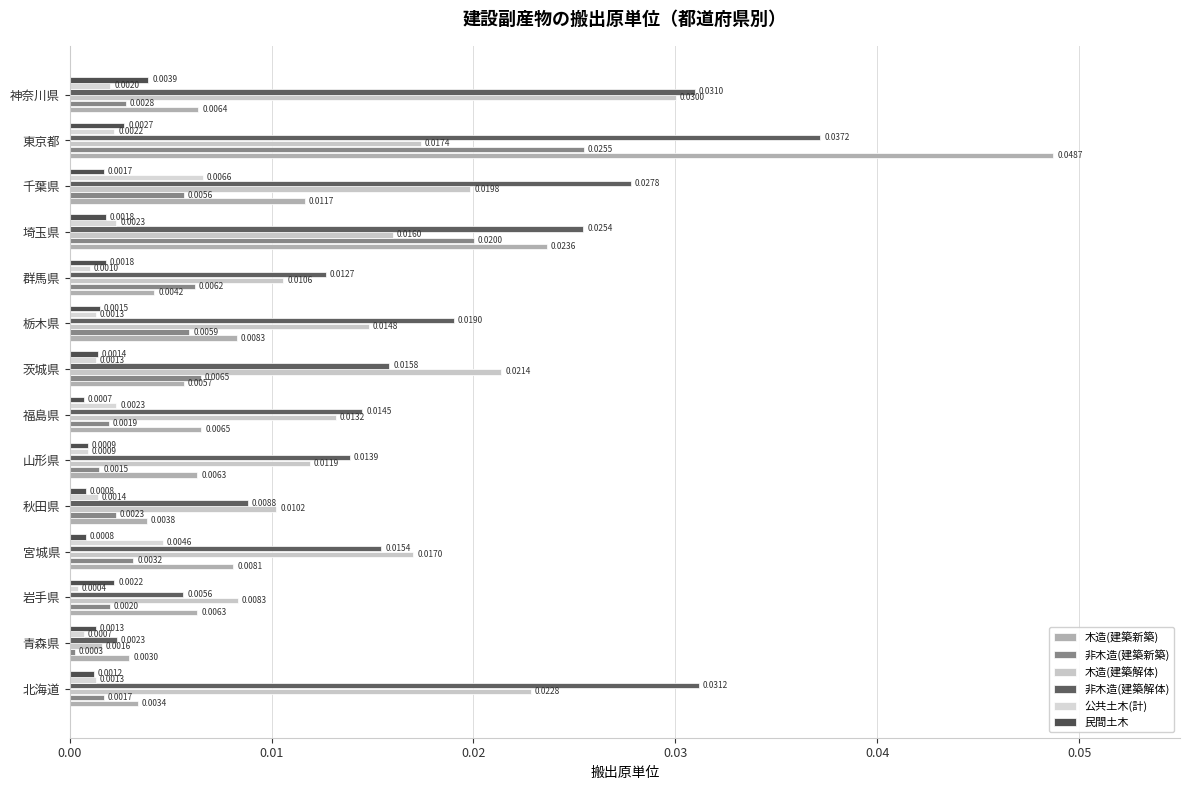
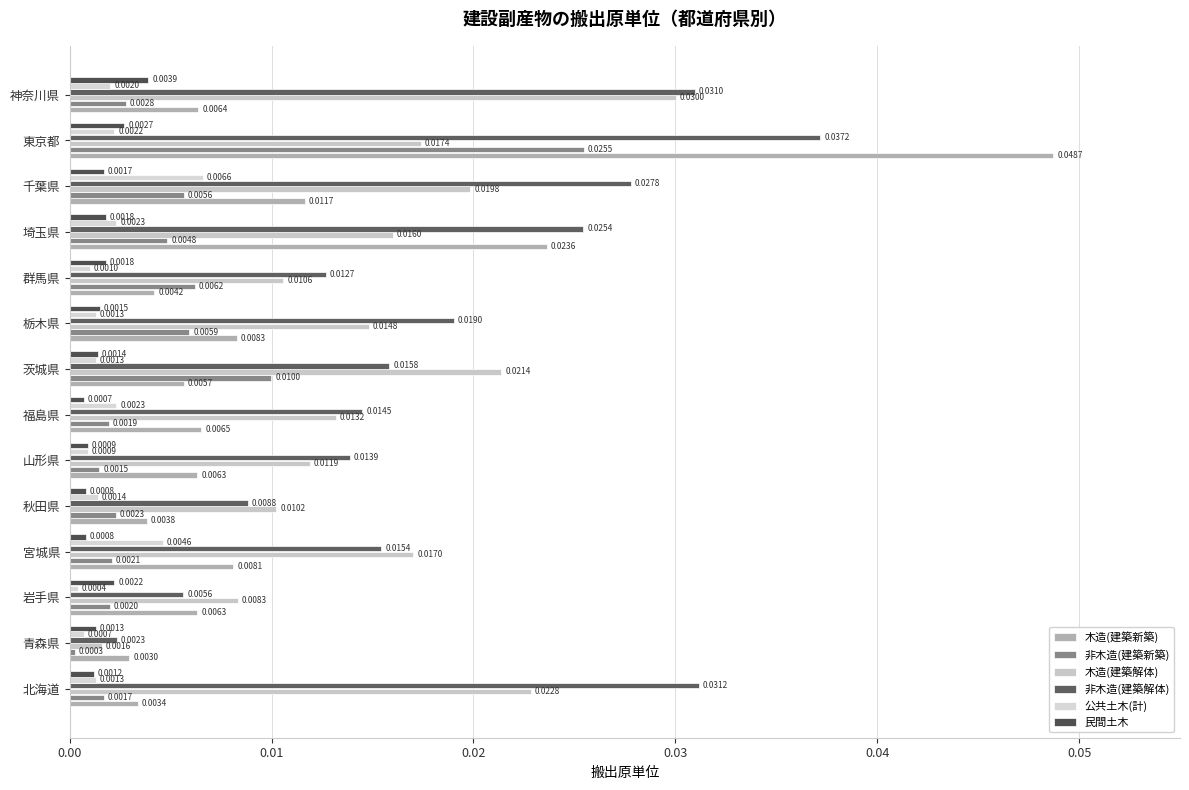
  {
    "非木造(建築新築)": {
      "神奈川県": 0.0028,
      "東京都": 0.0255,
      "千葉県": 0.0056,
-     "埼玉県": 0.0200,
+     "埼玉県": 0.0048,
      "群馬県": 0.0062,
      "栃木県": 0.0059,
-     "茨城県": 0.0065,
+     "茨城県": 0.0100,
      "福島県": 0.0019,
      "山形県": 0.0015,
      "秋田県": 0.0023,
-     "宮城県": 0.0032,
+     "宮城県": 0.0021,
      "岩手県": 0.0020,
      "青森県": 0.0003,
      "北海道": 0.0017
    }
  }
